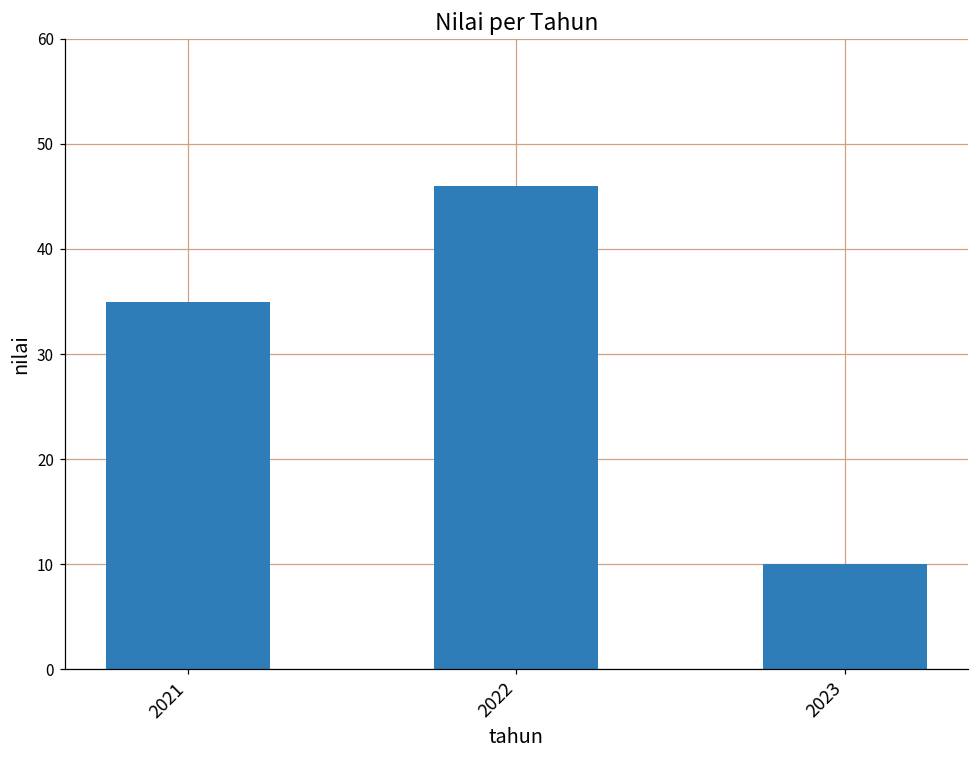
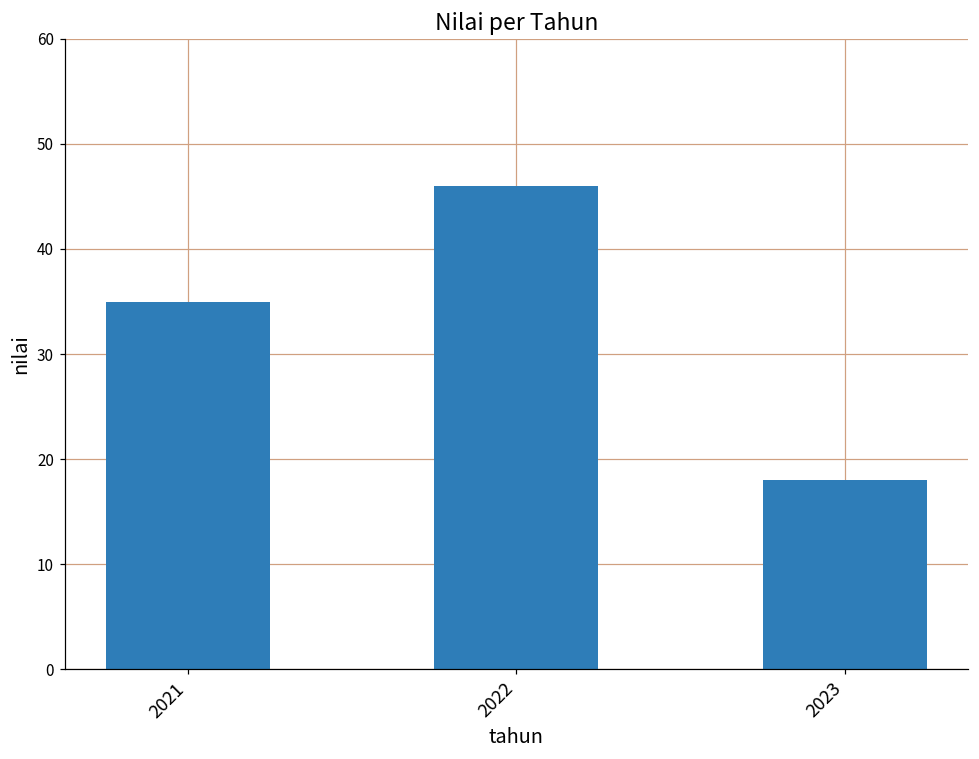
  {
    "2021": 35,
    "2022": 46,
-   "2023": 10
+   "2023": 18
  }
